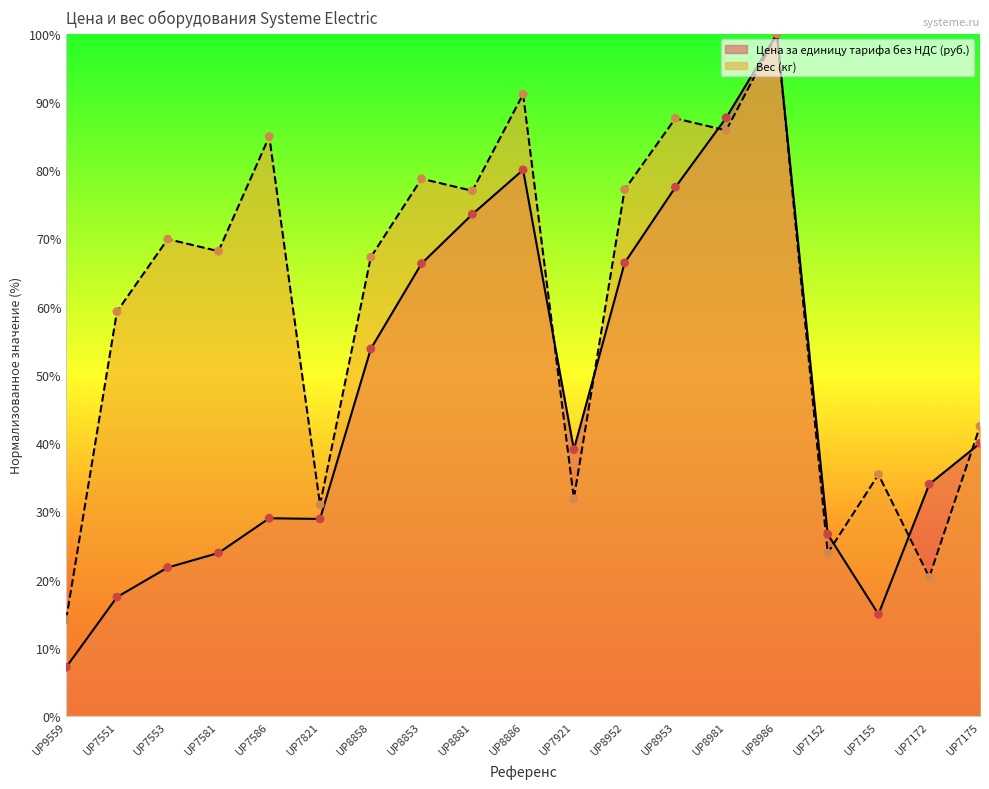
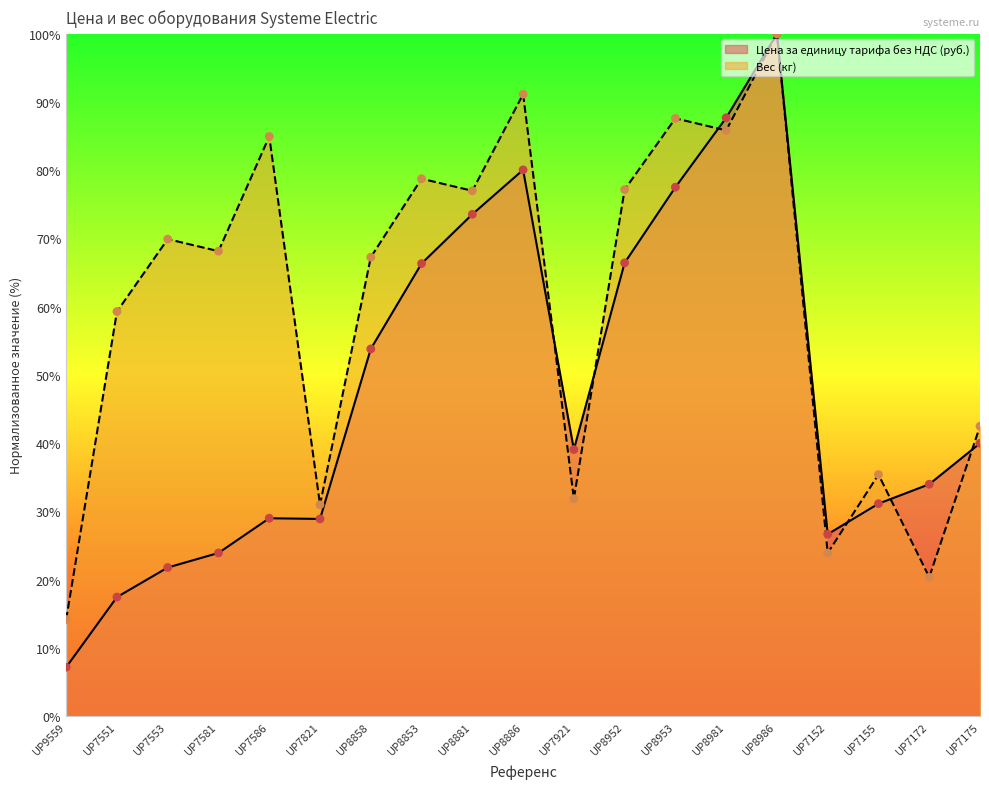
  {
    "Цена за единицу тарифа без НДС (руб.)": {
      "UP9559": "7%",
      "UP7551": "17%",
      "UP7553": "22%",
      "UP7581": "24%",
      "UP7586": "29%",
      "UP7821": "29%",
      "UP8858": "54%",
      "UP8853": "66%",
      "UP8881": "74%",
      "UP8886": "80%",
      "UP7921": "39%",
      "UP8952": "66%",
      "UP8953": "78%",
      "UP8981": "88%",
      "UP7152": "27%",
-     "UP7155": "15%",
+     "UP7155": "31%",
      "UP7172": "34%",
      "UP7175": "40%"
    },
    "Вес (кг)": {
      "UP9559": "14%",
      "UP7551": "59%",
      "UP7553": "70%",
      "UP7581": "68%",
      "UP7586": "85%",
      "UP7821": "31%",
      "UP8858": "67%",
      "UP8853": "79%",
      "UP8881": "77%",
      "UP8886": "91%",
      "UP7921": "32%",
      "UP8952": "77%",
      "UP8953": "88%",
      "UP8981": "86%",
      "UP7152": "24%",
      "UP7155": "35%",
      "UP7172": "20%",
      "UP7175": "42%"
    }
  }
